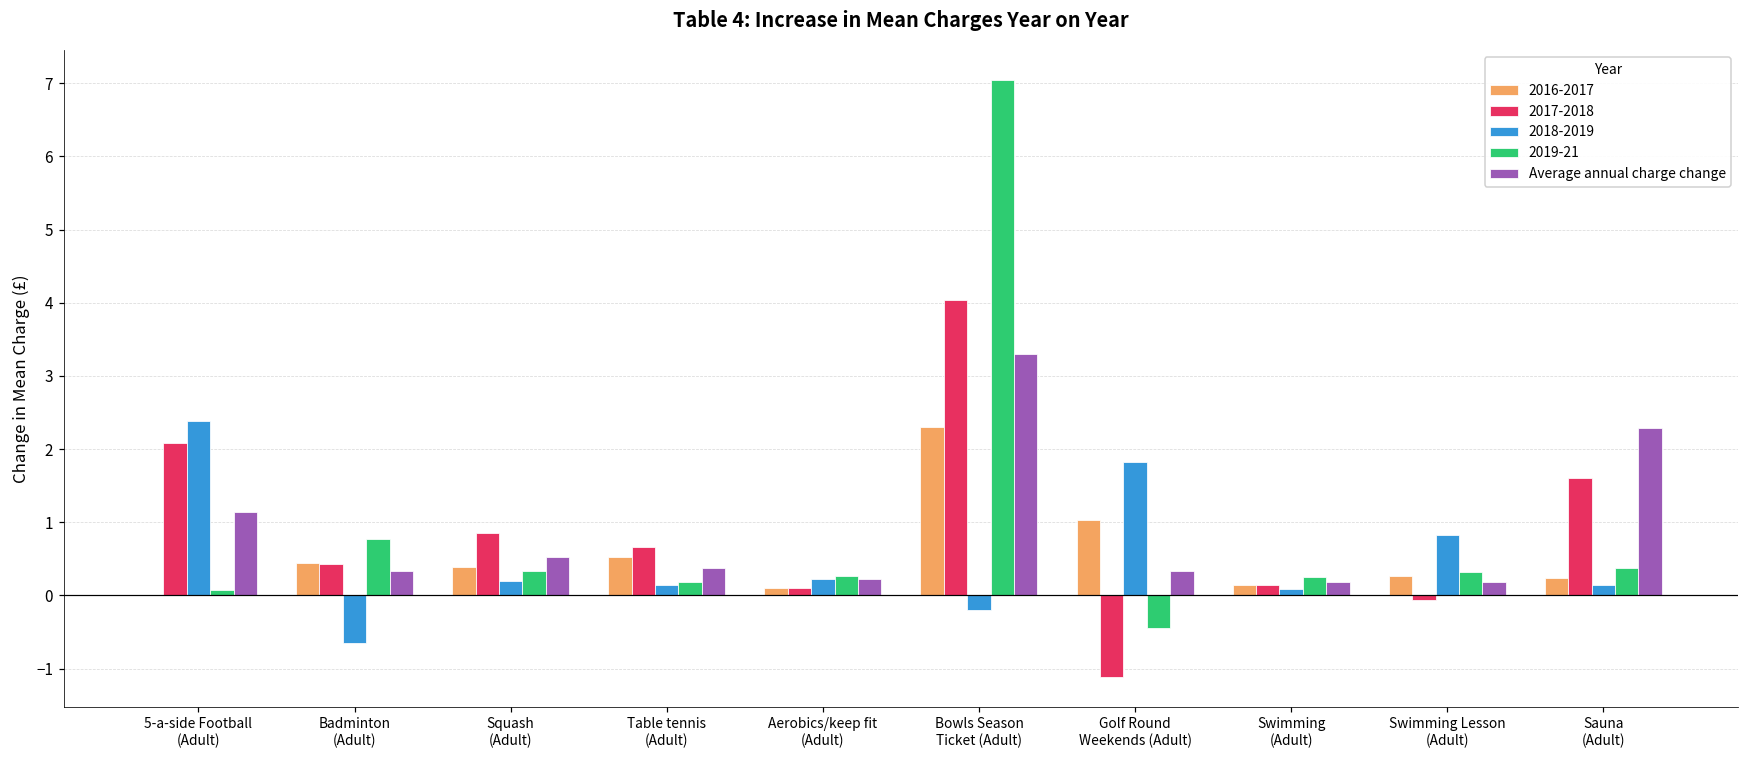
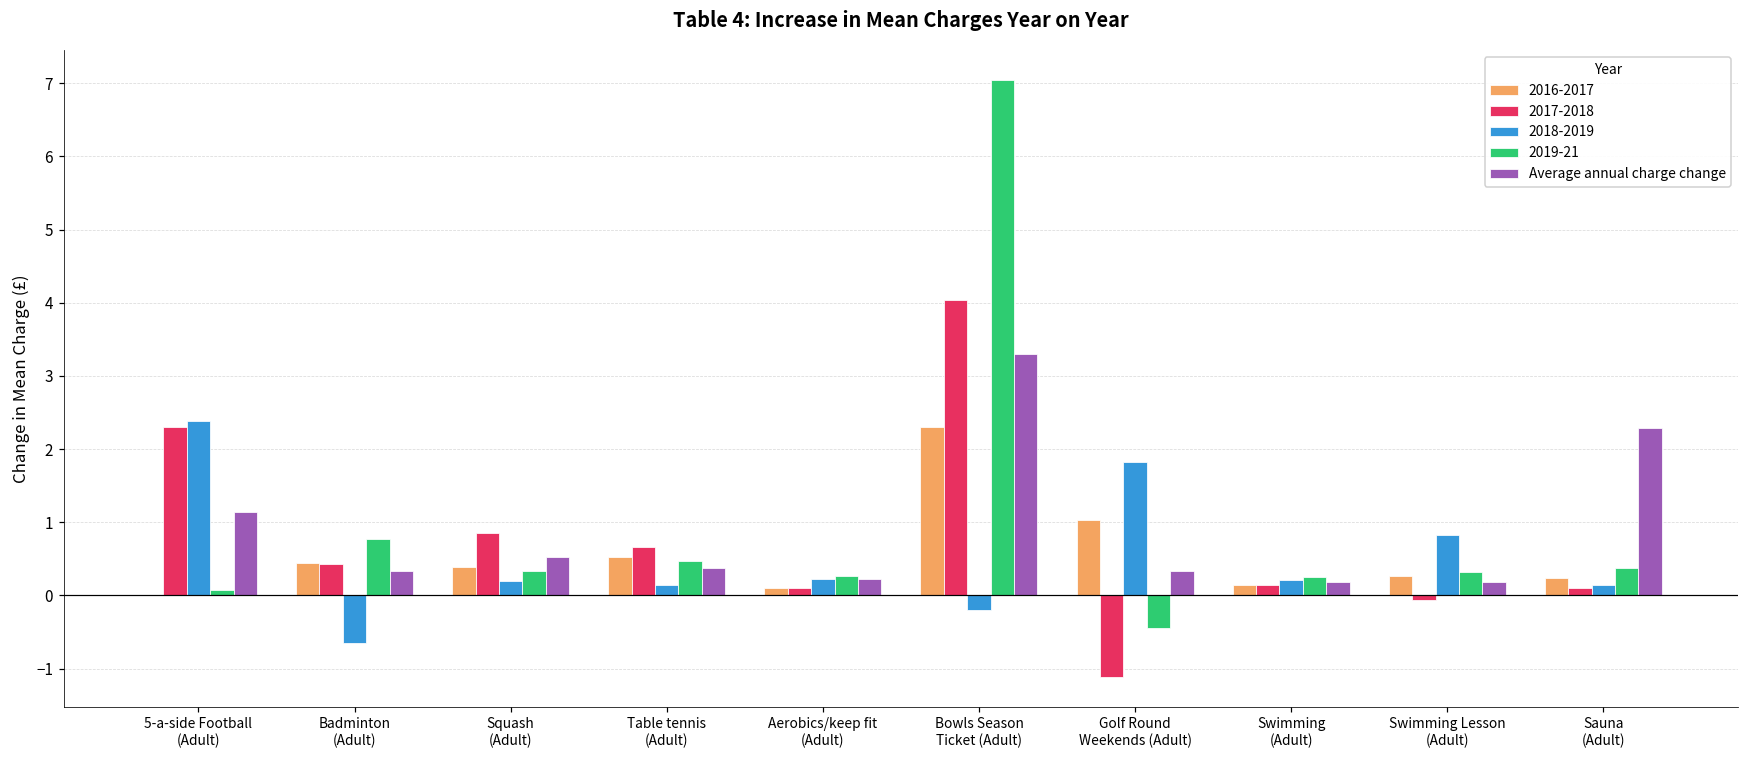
  {
    "2016-2017": {
      "Badminton (Adult)": 0.4,
      "Squash (Adult)": 0.4,
      "Table tennis (Adult)": 0.5,
      "Aerobics/keep fit (Adult)": 0.1,
      "Bowls Season Ticket (Adult)": 2.3,
      "Golf Round Weekends (Adult)": 1.0,
      "Swimming (Adult)": 0.1,
      "Swimming Lesson (Adult)": 0.3,
      "Sauna (Adult)": 0.2
    },
    "2017-2018": {
-     "5-a-side Football (Adult)": 2.1,
+     "5-a-side Football (Adult)": 2.3,
      "Badminton (Adult)": 0.4,
      "Squash (Adult)": 0.9,
      "Table tennis (Adult)": 0.7,
      "Aerobics/keep fit (Adult)": 0.1,
      "Bowls Season Ticket (Adult)": 4.0,
      "Golf Round Weekends (Adult)": -1.1,
      "Swimming (Adult)": 0.1,
      "Swimming Lesson (Adult)": -0.1,
-     "Sauna (Adult)": 1.6
+     "Sauna (Adult)": 0.1
    },
    "2018-2019": {
      "5-a-side Football (Adult)": 2.4,
      "Badminton (Adult)": -0.7,
      "Squash (Adult)": 0.2,
      "Table tennis (Adult)": 0.1,
      "Aerobics/keep fit (Adult)": 0.2,
      "Bowls Season Ticket (Adult)": -0.2,
      "Golf Round Weekends (Adult)": 1.8,
-     "Swimming (Adult)": 0.1,
+     "Swimming (Adult)": 0.2,
      "Swimming Lesson (Adult)": 0.8,
      "Sauna (Adult)": 0.1
    },
    "2019-21": {
      "5-a-side Football (Adult)": 0.1,
      "Badminton (Adult)": 0.8,
      "Squash (Adult)": 0.3,
-     "Table tennis (Adult)": 0.2,
+     "Table tennis (Adult)": 0.5,
      "Aerobics/keep fit (Adult)": 0.3,
      "Bowls Season Ticket (Adult)": 7.0,
      "Golf Round Weekends (Adult)": -0.4,
      "Swimming (Adult)": 0.3,
      "Swimming Lesson (Adult)": 0.3,
      "Sauna (Adult)": 0.4
    },
    "Average annual charge change": {
      "5-a-side Football (Adult)": 1.1,
      "Badminton (Adult)": 0.3,
      "Squash (Adult)": 0.5,
      "Table tennis (Adult)": 0.4,
      "Aerobics/keep fit (Adult)": 0.2,
      "Bowls Season Ticket (Adult)": 3.3,
      "Golf Round Weekends (Adult)": 0.3,
      "Swimming (Adult)": 0.2,
      "Swimming Lesson (Adult)": 0.2,
      "Sauna (Adult)": 2.3
    }
  }
